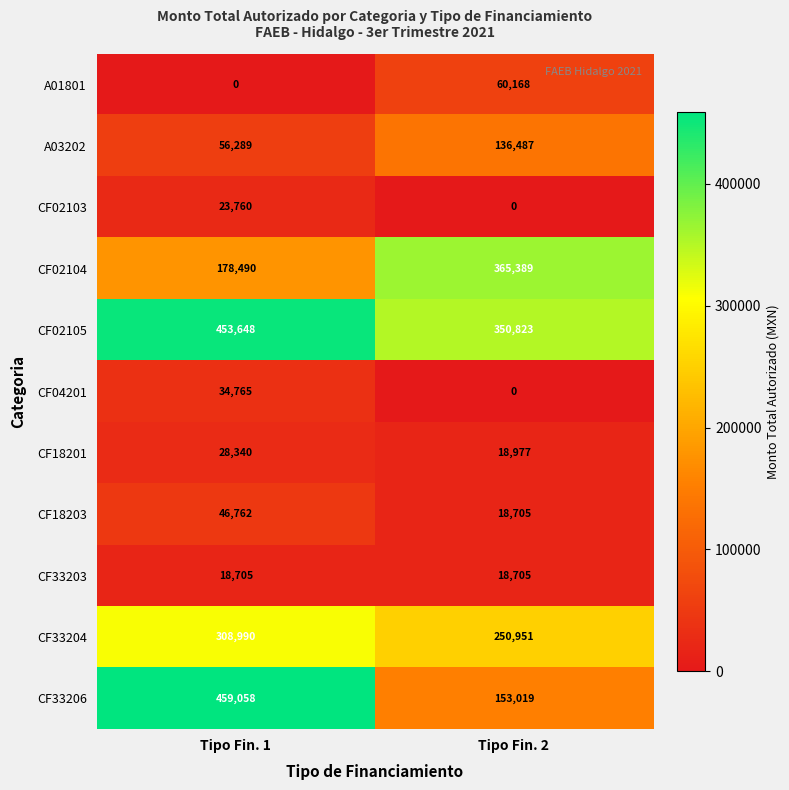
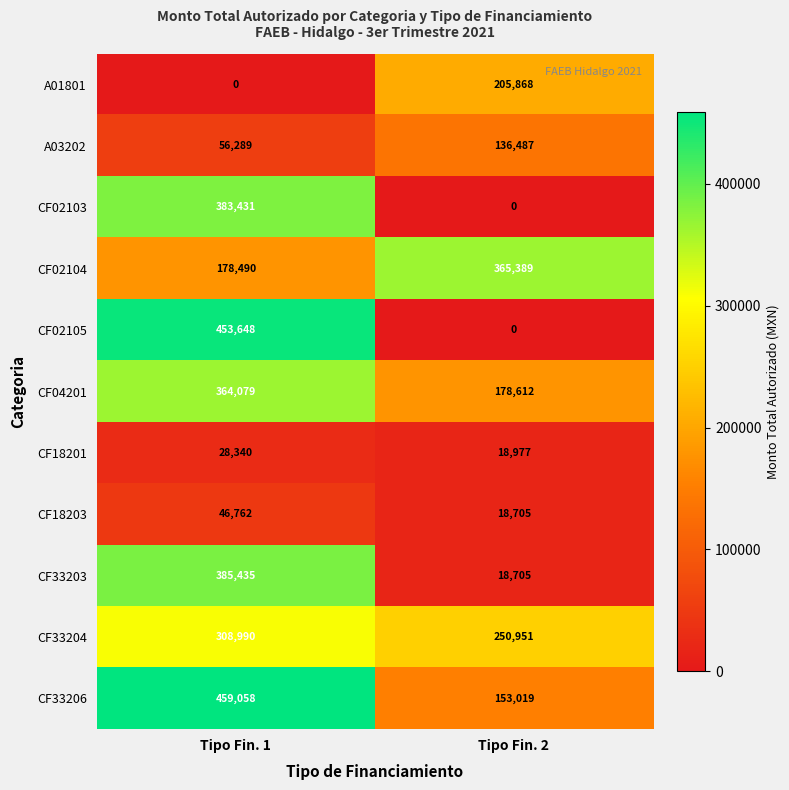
  {
    "A01801": {
      "Tipo Fin. 1": "0",
-     "Tipo Fin. 2": "60,168"
+     "Tipo Fin. 2": "205,868"
    },
    "A03202": {
      "Tipo Fin. 1": "56,289",
      "Tipo Fin. 2": "136,487"
    },
    "CF02103": {
-     "Tipo Fin. 1": "23,760",
+     "Tipo Fin. 1": "383,431",
      "Tipo Fin. 2": "0"
    },
    "CF02104": {
      "Tipo Fin. 1": "178,490",
      "Tipo Fin. 2": "365,389"
    },
    "CF02105": {
      "Tipo Fin. 1": "453,648",
-     "Tipo Fin. 2": "350,823"
+     "Tipo Fin. 2": "0"
    },
    "CF04201": {
-     "Tipo Fin. 1": "34,765",
-     "Tipo Fin. 2": "0"
+     "Tipo Fin. 1": "364,079",
+     "Tipo Fin. 2": "178,612"
    },
    "CF18201": {
      "Tipo Fin. 1": "28,340",
      "Tipo Fin. 2": "18,977"
    },
    "CF18203": {
      "Tipo Fin. 1": "46,762",
      "Tipo Fin. 2": "18,705"
    },
    "CF33203": {
-     "Tipo Fin. 1": "18,705",
+     "Tipo Fin. 1": "385,435",
      "Tipo Fin. 2": "18,705"
    },
    "CF33204": {
      "Tipo Fin. 1": "308,990",
      "Tipo Fin. 2": "250,951"
    },
    "CF33206": {
      "Tipo Fin. 1": "459,058",
      "Tipo Fin. 2": "153,019"
    }
  }
